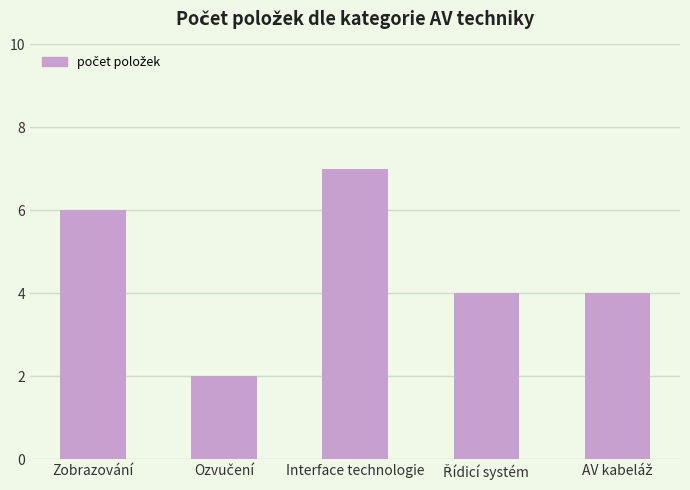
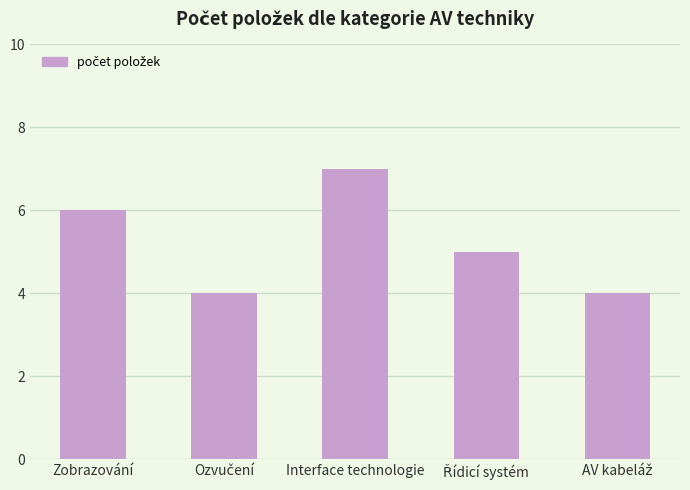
  {
    "Zobrazování": 6,
-   "Ozvučení": 2,
+   "Ozvučení": 4,
    "Interface technologie": 7,
-   "Řídicí systém": 4,
+   "Řídicí systém": 5,
    "AV kabeláž": 4
  }
